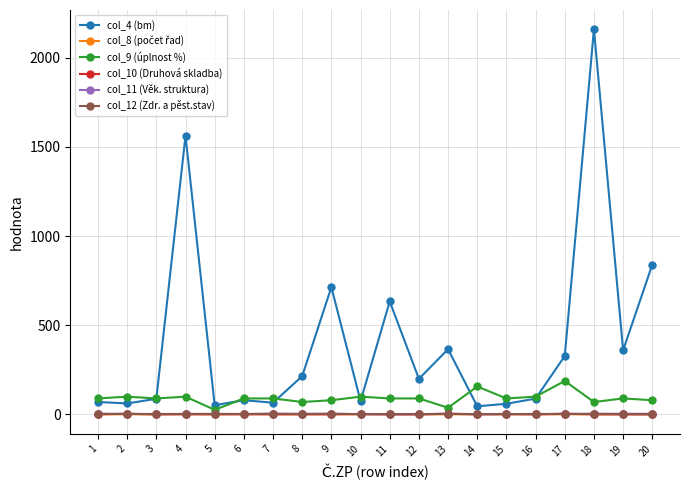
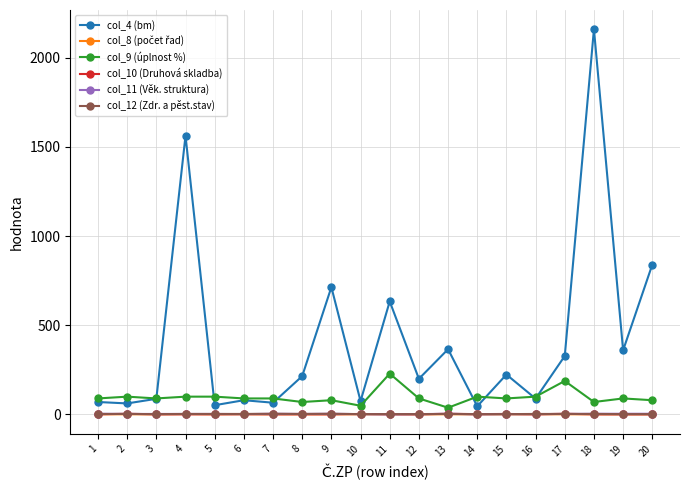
  {
    "col_4 (bm)": {
      "1": 70,
      "2": 60,
      "4": 1560,
      "5": 50,
      "7": 70,
      "8": 220,
      "9": 710,
      "10": 80,
      "11": 630,
      "12": 200,
      "13": 370,
      "14": 50,
-     "15": 60,
+     "15": 220,
      "17": 330,
      "18": 2160,
      "19": 360,
      "20": 840
    },
    "col_12 (Zdr. a pěst.stav)": {
      "1": 0,
      "2": 0,
      "3": 0,
      "4": 0,
      "5": 0,
      "6": 0,
      "7": 0,
      "8": 0,
      "9": 0,
      "10": 0,
      "11": 0,
      "12": 0,
      "13": 0,
      "14": 0,
      "15": 0,
      "16": 0,
      "17": 0,
      "18": 0,
      "19": 0,
      "20": 0
    },
    "col_9 (úplnost %)": {
      "1": 90,
      "2": 100,
      "4": 100,
-     "5": 30,
+     "5": 100,
      "7": 90,
      "8": 70,
      "9": 80,
-     "10": 100,
-     "11": 90,
+     "10": 50,
+     "11": 230,
      "12": 90,
      "13": 40,
-     "14": 160,
+     "14": 100,
      "15": 90,
      "17": 190,
      "18": 70,
      "19": 90,
      "20": 80
    }
  }
